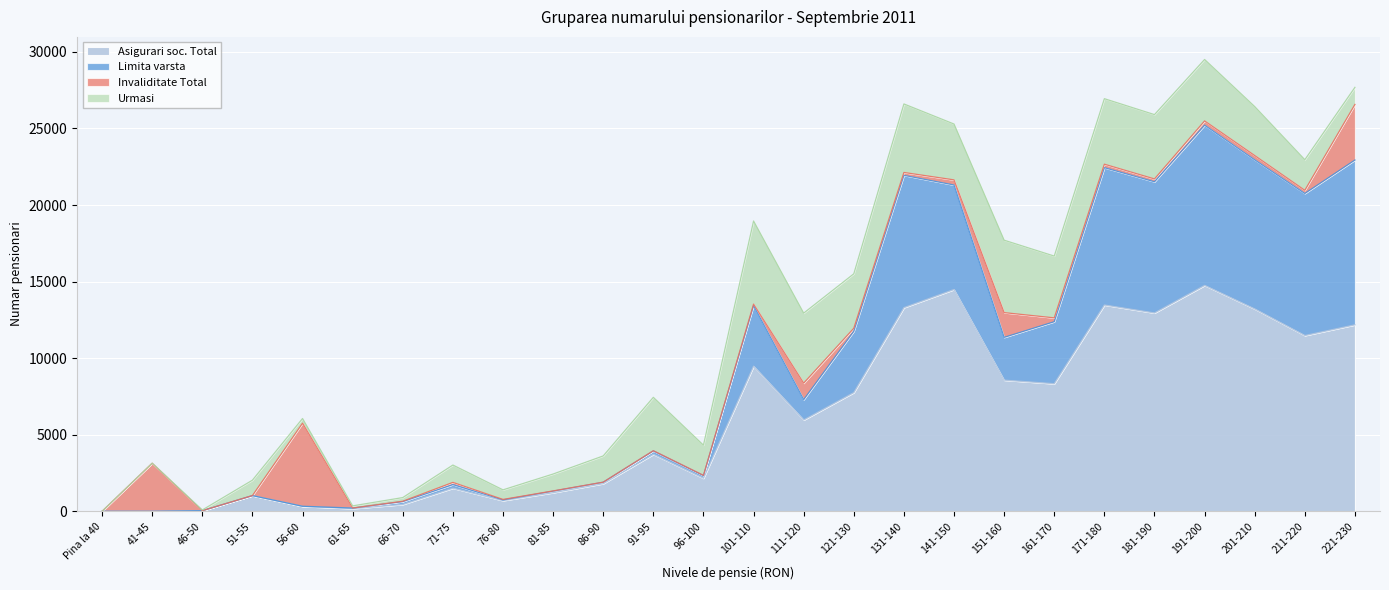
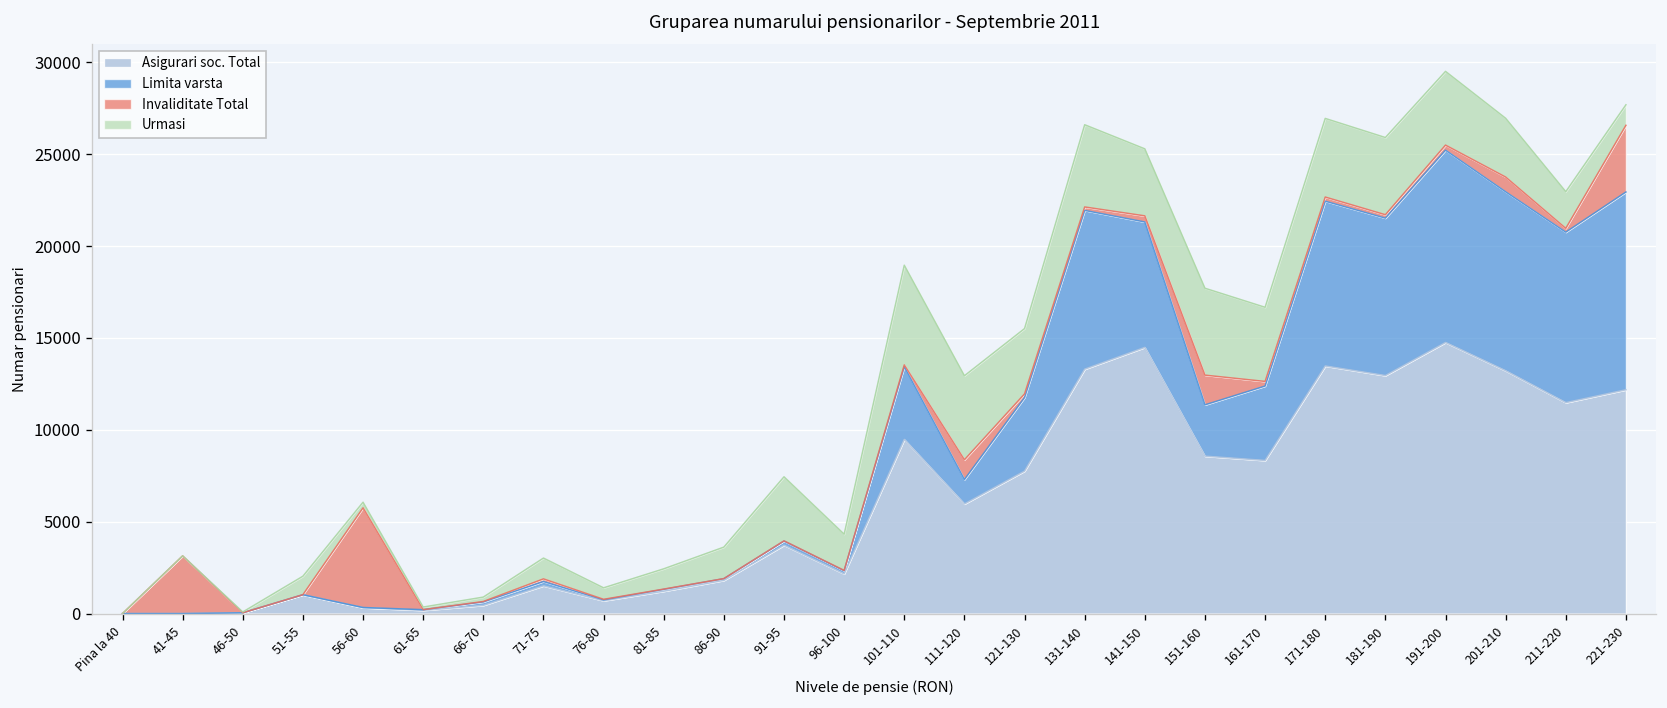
  {
    "Limita varsta": {
      "111-120": 1300,
      "121-130": 4000,
      "131-140": 8600,
      "141-150": 6800,
      "151-160": 2800,
      "161-170": 4000,
      "171-180": 9000,
      "181-190": 8600,
      "191-200": 10500,
      "201-210": 9700,
      "211-220": 9300,
      "221-230": 10800
    },
    "Invaliditate Total": {
      "56-60": 5400,
      "111-120": 1100,
      "121-130": 200,
      "131-140": 200,
      "141-150": 300,
      "151-160": 1600,
      "161-170": 300,
      "171-180": 200,
      "181-190": 200,
      "191-200": 300,
-     "201-210": 300,
+     "201-210": 800,
      "211-220": 200,
      "221-230": 3600
    }
  }
